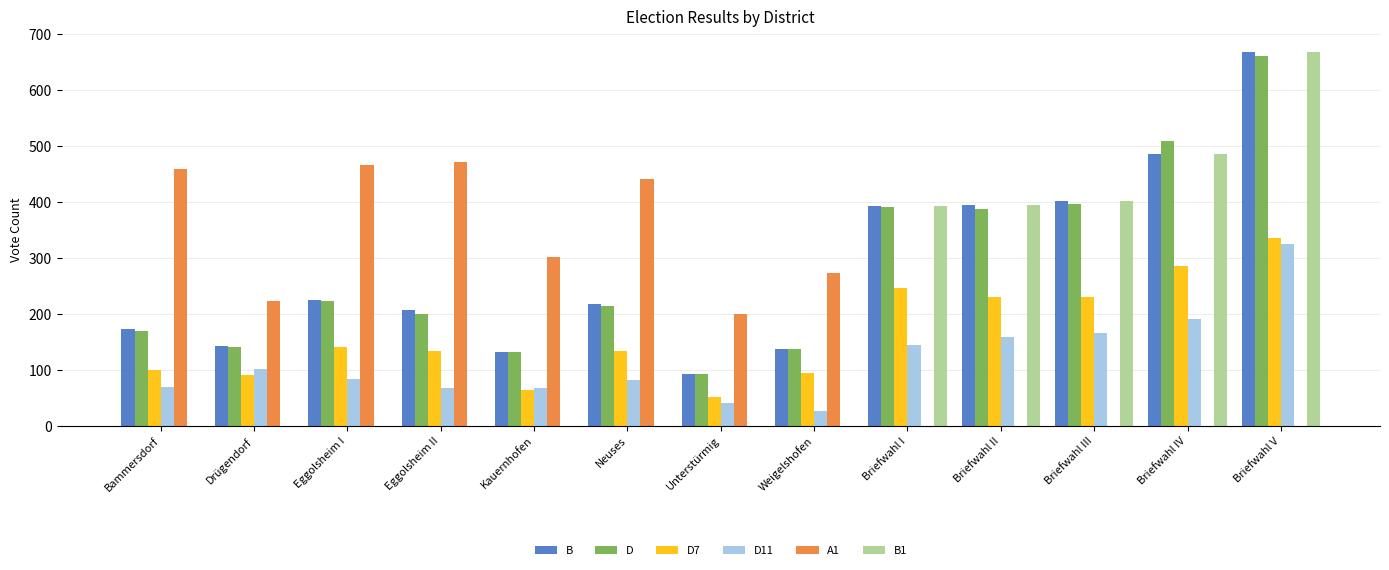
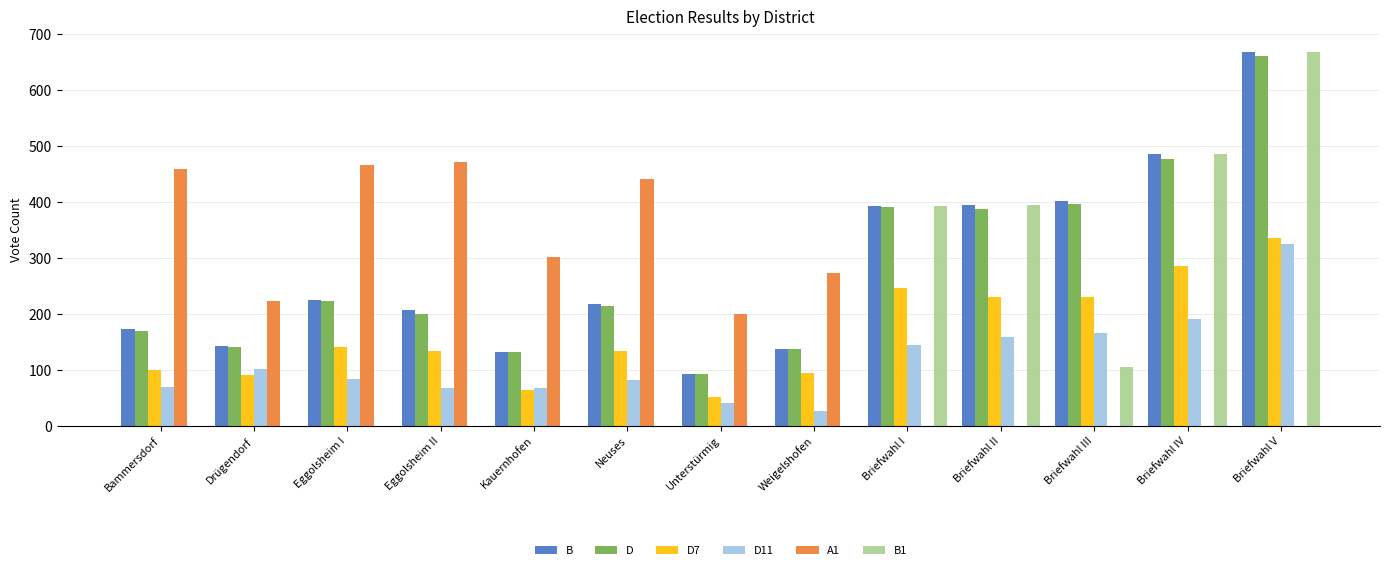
  {
    "B": {
      "Bammersdorf": 170,
      "Drügendorf": 140,
      "Eggolsheim I": 230,
      "Eggolsheim II": 210,
      "Kauernhofen": 130,
      "Neuses": 220,
      "Unterstürmig": 90,
      "Weigelshofen": 140,
      "Briefwahl I": 390,
      "Briefwahl II": 390,
      "Briefwahl III": 400,
      "Briefwahl IV": 490,
      "Briefwahl V": 670
    },
    "D": {
      "Bammersdorf": 170,
      "Drügendorf": 140,
      "Eggolsheim I": 220,
      "Eggolsheim II": 200,
      "Kauernhofen": 130,
      "Neuses": 210,
      "Unterstürmig": 90,
      "Weigelshofen": 140,
      "Briefwahl I": 390,
      "Briefwahl II": 390,
      "Briefwahl III": 400,
-     "Briefwahl IV": 510,
+     "Briefwahl IV": 480,
      "Briefwahl V": 660
    },
    "D7": {
      "Bammersdorf": 100,
      "Drügendorf": 90,
      "Eggolsheim I": 140,
      "Eggolsheim II": 130,
      "Kauernhofen": 60,
      "Neuses": 130,
      "Unterstürmig": 50,
      "Weigelshofen": 100,
      "Briefwahl I": 250,
      "Briefwahl II": 230,
      "Briefwahl III": 230,
      "Briefwahl IV": 290,
      "Briefwahl V": 340
    },
    "D11": {
      "Bammersdorf": 70,
      "Drügendorf": 100,
      "Eggolsheim I": 80,
      "Eggolsheim II": 70,
      "Kauernhofen": 70,
      "Neuses": 80,
      "Unterstürmig": 40,
      "Weigelshofen": 30,
      "Briefwahl I": 140,
      "Briefwahl II": 160,
      "Briefwahl III": 170,
      "Briefwahl IV": 190,
      "Briefwahl V": 330
    },
    "A1": {
      "Bammersdorf": 460,
      "Drügendorf": 220,
      "Eggolsheim I": 470,
      "Eggolsheim II": 470,
      "Kauernhofen": 300,
      "Neuses": 440,
      "Unterstürmig": 200,
      "Weigelshofen": 270,
      "Briefwahl I": 0,
      "Briefwahl II": 0,
      "Briefwahl III": 0,
      "Briefwahl IV": 0,
      "Briefwahl V": 0
    },
    "B1": {
      "Bammersdorf": 0,
      "Drügendorf": 0,
      "Eggolsheim I": 0,
      "Eggolsheim II": 0,
      "Kauernhofen": 0,
      "Neuses": 0,
      "Unterstürmig": 0,
      "Weigelshofen": 0,
      "Briefwahl I": 390,
      "Briefwahl II": 390,
-     "Briefwahl III": 400,
+     "Briefwahl III": 110,
      "Briefwahl IV": 490,
      "Briefwahl V": 670
    }
  }
